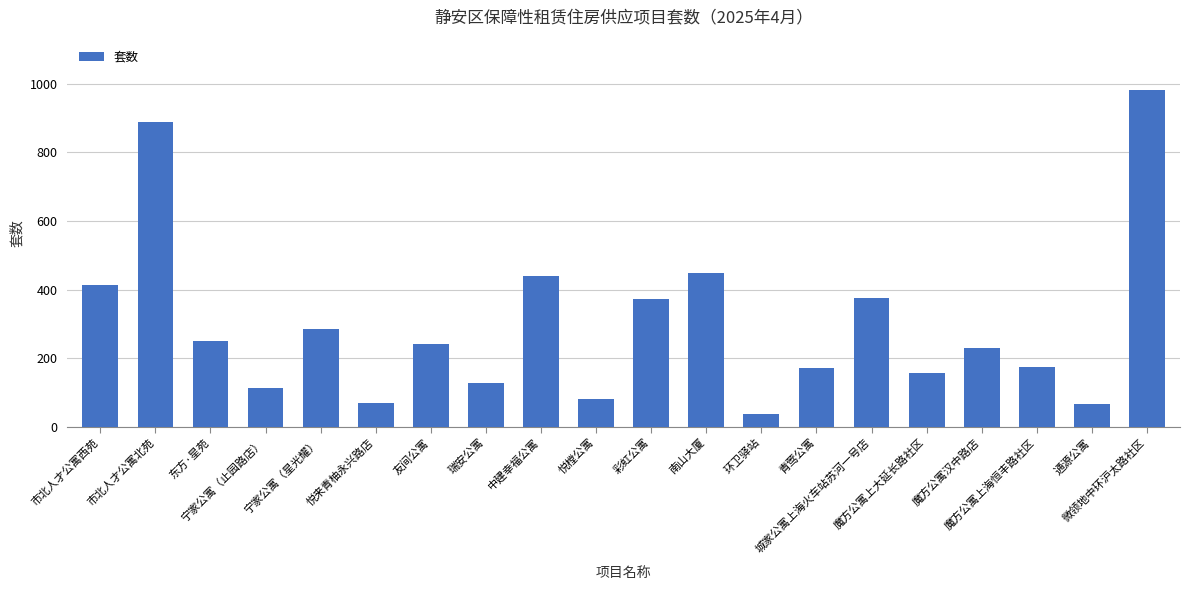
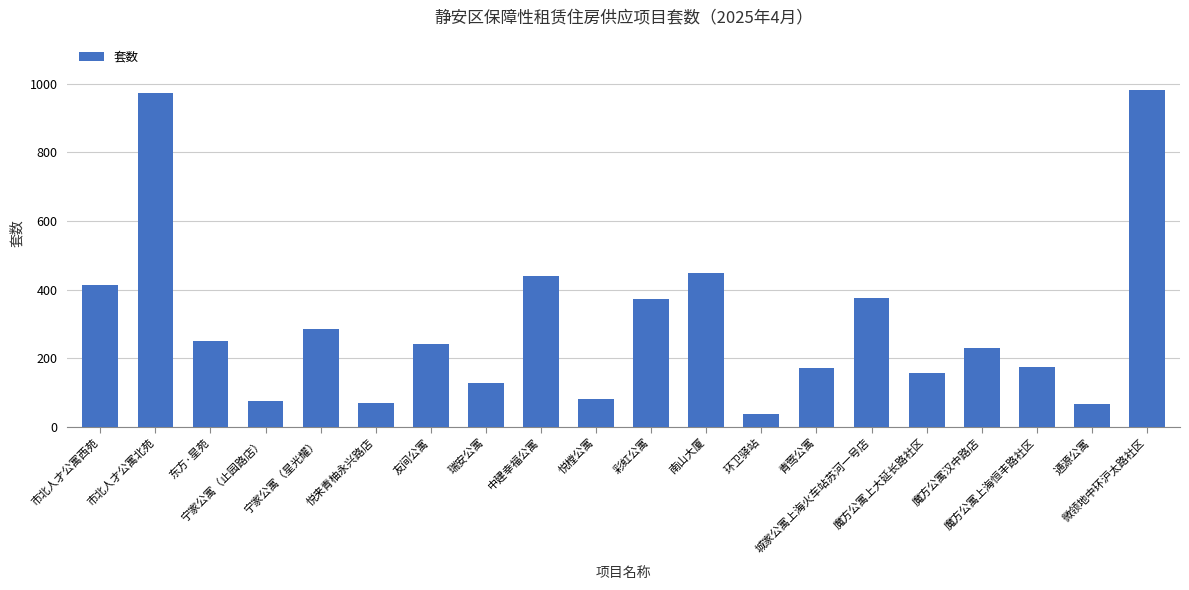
  {
    "市北人才公寓西苑": 410,
-   "市北人才公寓北苑": 890,
+   "市北人才公寓北苑": 970,
    "东方·星苑": 250,
-   "宁家公寓（止园路店）": 110,
+   "宁家公寓（止园路店）": 80,
    "宁家公寓（星光耀）": 290,
    "悦来青柚永兴路店": 70,
    "友间公寓": 240,
    "瑞安公寓": 130,
    "中建幸福公寓": 440,
    "悦樘公寓": 80,
    "彩虹公寓": 370,
    "南山大厦": 450,
    "环卫驿站": 40,
    "青莺公寓": 170,
    "城家公寓上海火车站苏河一号店": 380,
    "魔方公寓上大延长路社区": 160,
    "魔方公寓汉中路店": 230,
    "魔方公寓上海恒丰路社区": 170,
    "通源公寓": 70,
    "微领地中环沪太路社区": 980
  }
